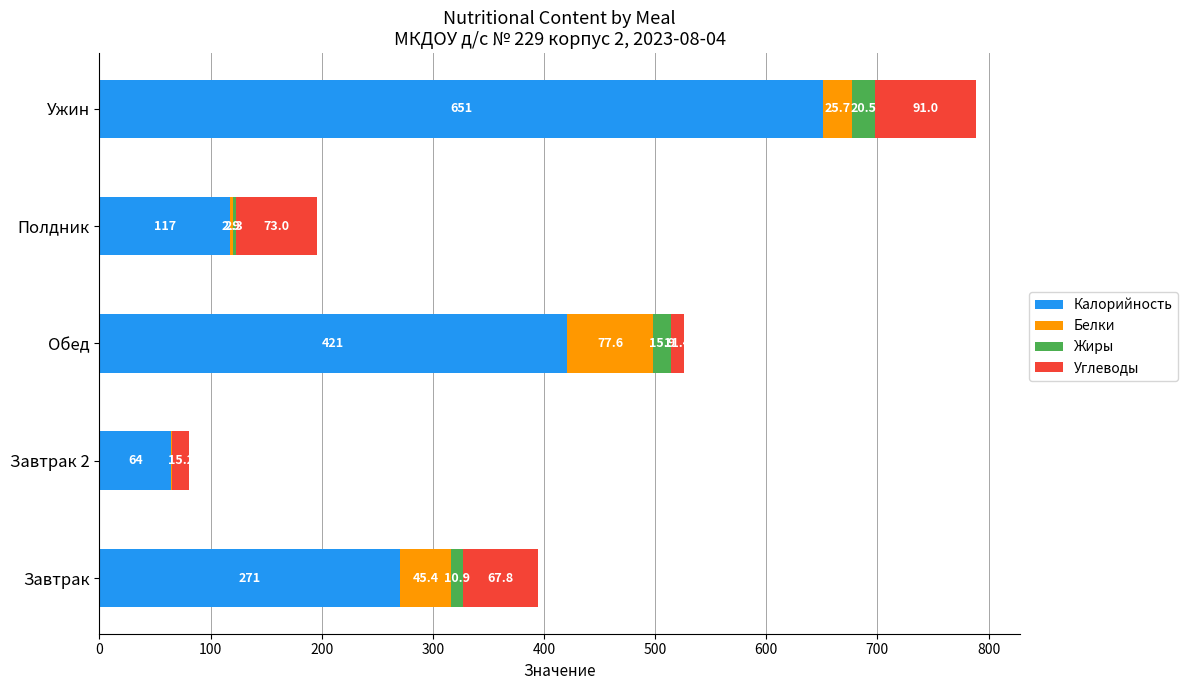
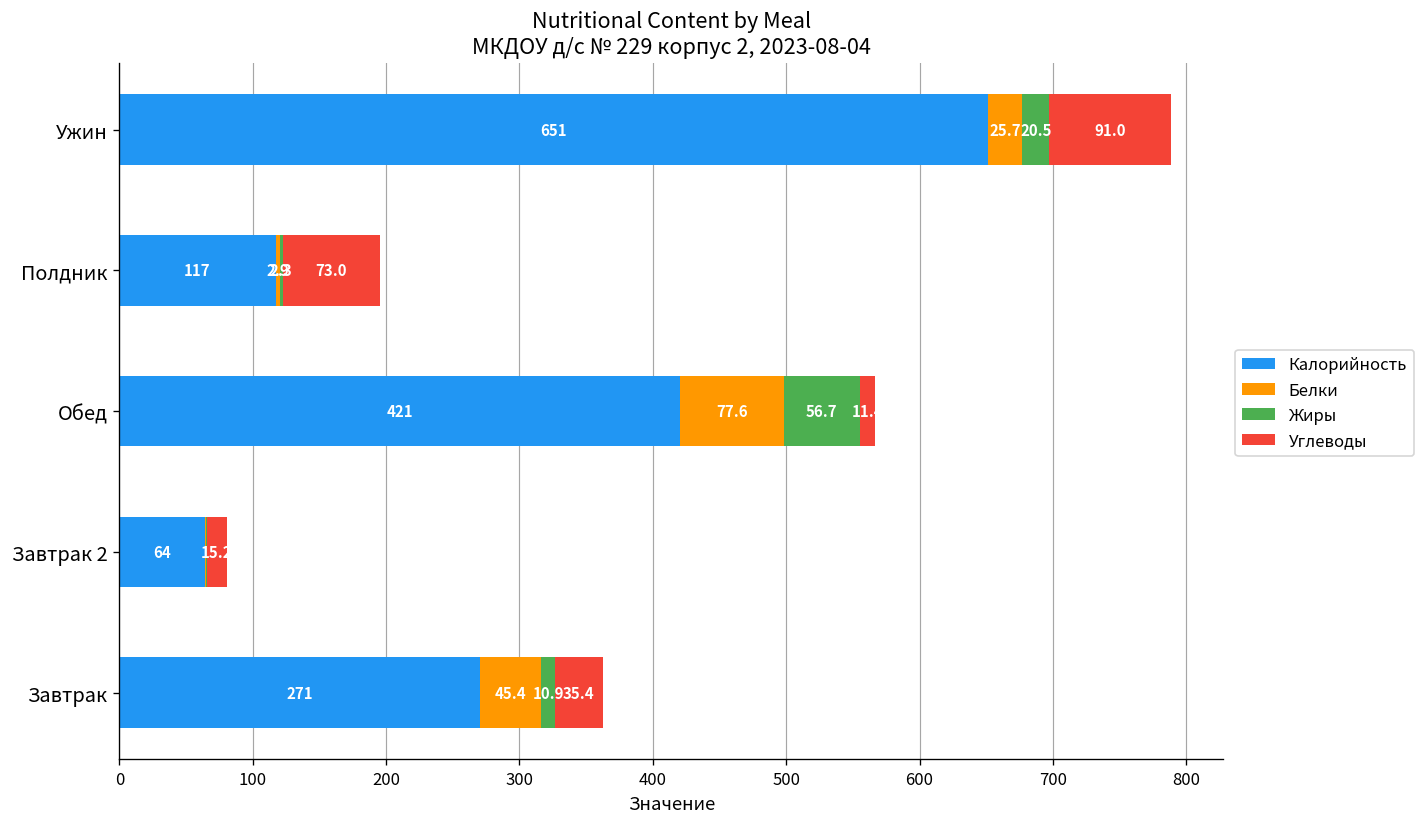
  {
    "Калорийность": {
      "Ужин": 651,
      "Полдник": 117,
      "Обед": 421,
      "Завтрак 2": 64,
      "Завтрак": 271
    },
    "Белки": {
      "Ужин": 25.7,
      "Обед": 77.6,
      "Завтрак": 45.4
    },
    "Жиры": {
      "Ужин": 20.5,
-     "Обед": 15.9,
+     "Обед": 56.7,
      "Завтрак": 10.9
    },
    "Углеводы": {
      "Ужин": 91.0,
      "Полдник": 73.0,
      "Завтрак 2": 15.2,
-     "Завтрак": 67.8
+     "Завтрак": 35.4
    }
  }
